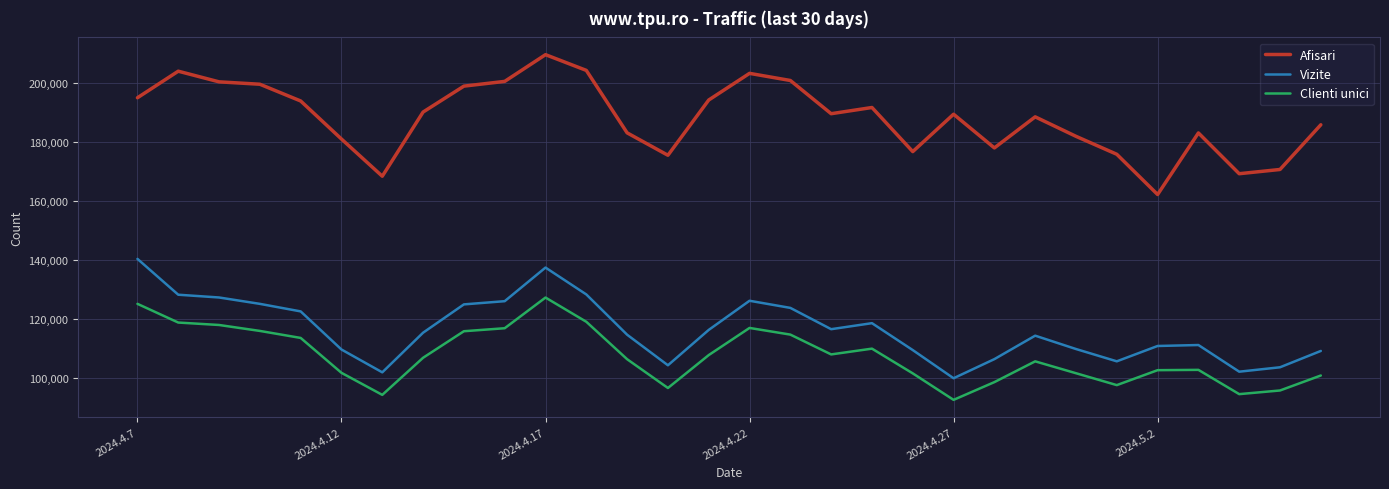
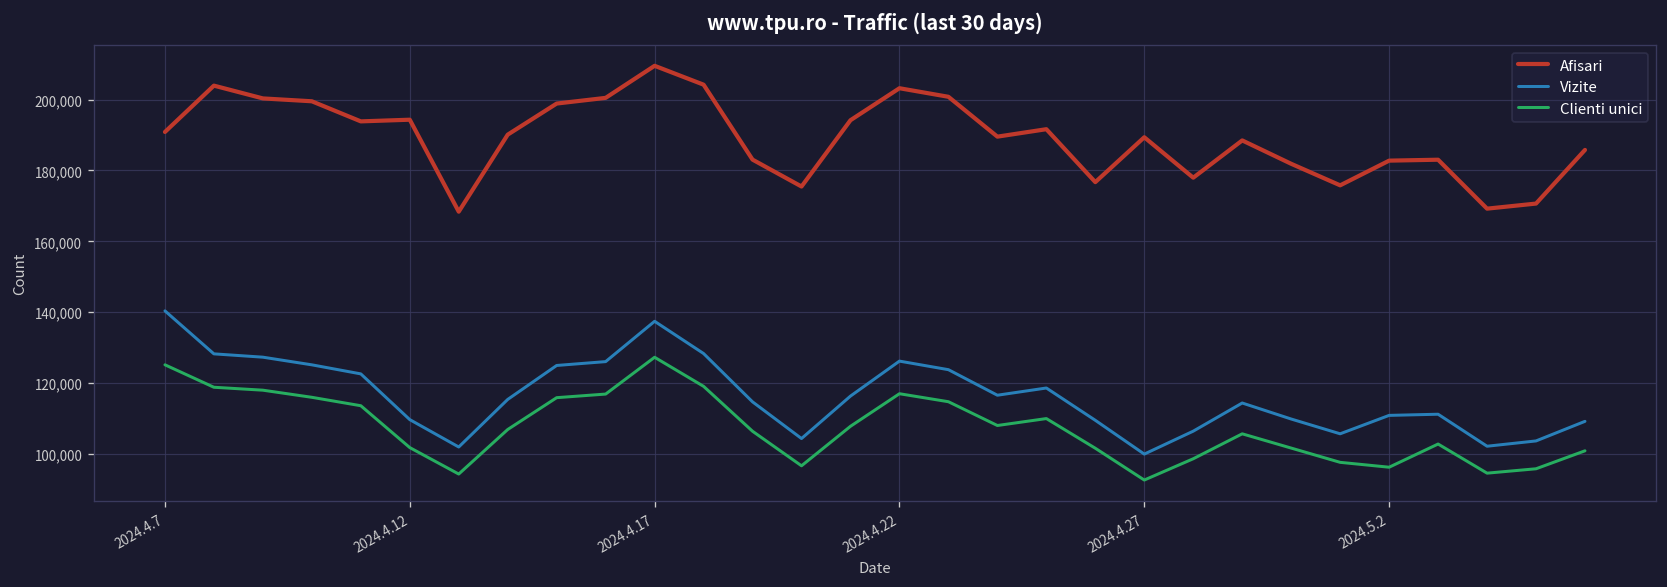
  {
    "Afisari": {
-     "2024.4.7": "195,000",
-     "2024.4.12": "181,000",
+     "2024.4.7": "191,000",
+     "2024.4.12": "194,000",
      "2024.4.17": "210,000",
      "2024.4.22": "203,000",
      "2024.4.27": "189,000",
-     "2024.5.2": "162,000"
+     "2024.5.2": "183,000"
    },
    "Vizite": {
      "2024.4.7": "140,000",
      "2024.4.12": "110,000",
      "2024.4.17": "137,000",
      "2024.4.22": "126,000",
      "2024.4.27": "100,000",
      "2024.5.2": "111,000"
    },
    "Clienti unici": {
      "2024.4.7": "125,000",
      "2024.4.12": "102,000",
      "2024.4.17": "127,000",
      "2024.4.22": "117,000",
      "2024.4.27": "93,000",
-     "2024.5.2": "103,000"
+     "2024.5.2": "96,000"
    }
  }
